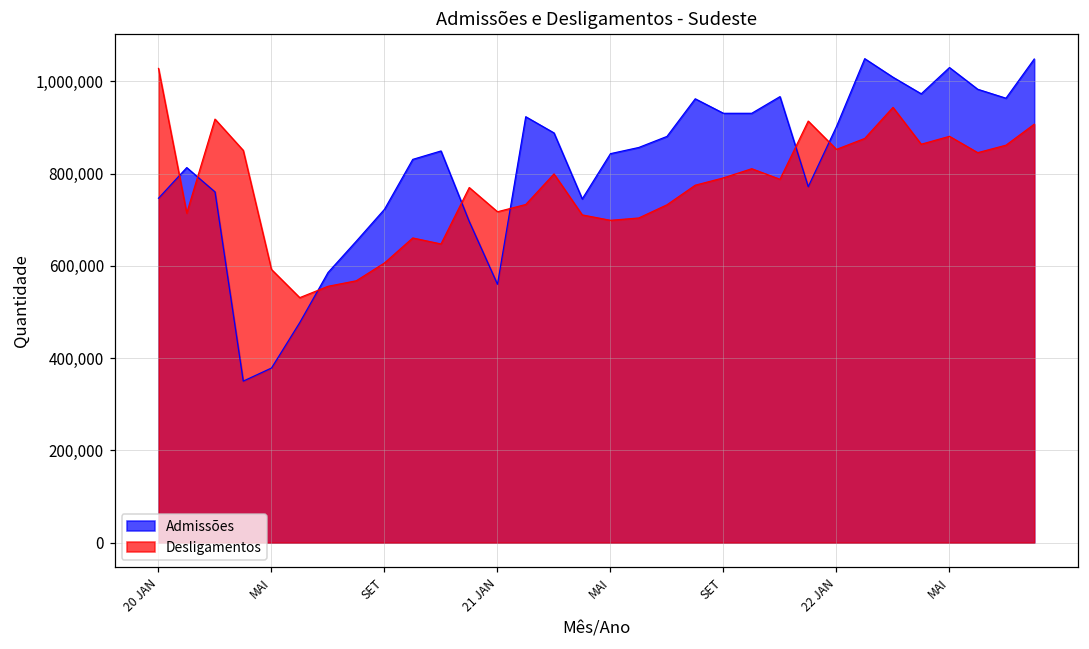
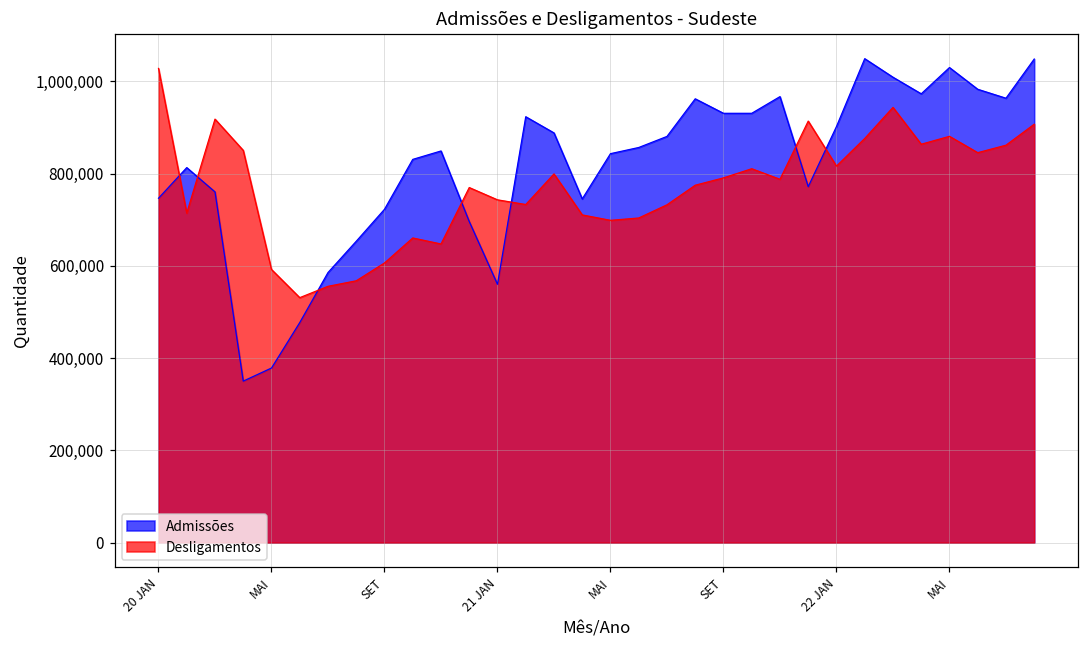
  {
    "Admissões": {
      "20 JAN": "750,000",
      "21 JAN": "560,000",
      "22 JAN": "900,000"
    },
    "Desligamentos": {
      "20 JAN": "1,030,000",
-     "21 JAN": "720,000",
-     "22 JAN": "850,000"
+     "21 JAN": "740,000",
+     "22 JAN": "820,000"
    }
  }
